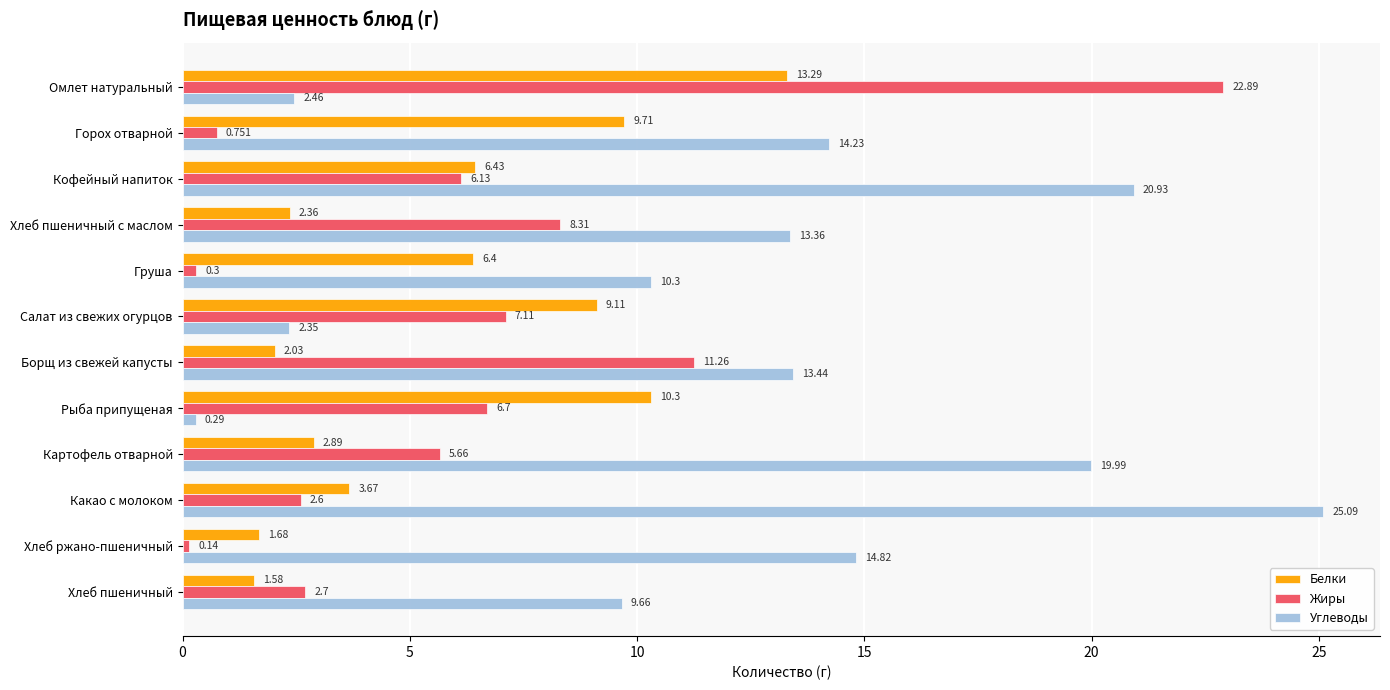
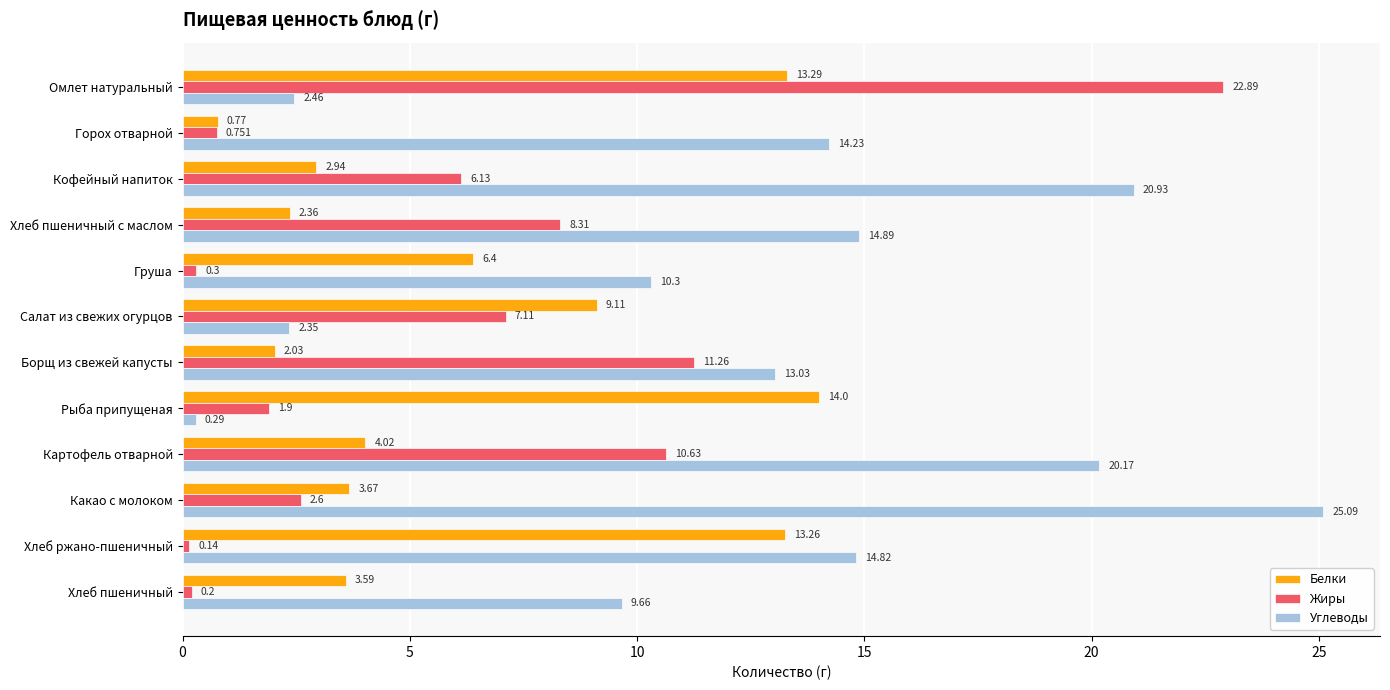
  {
    "Белки": {
      "Омлет натуральный": 13.29,
-     "Горох отварной": 9.71,
-     "Кофейный напиток": 6.43,
+     "Горох отварной": 0.77,
+     "Кофейный напиток": 2.94,
      "Хлеб пшеничный с маслом": 2.36,
      "Груша": 6.4,
      "Салат из свежих огурцов": 9.11,
      "Борщ из свежей капусты": 2.03,
-     "Рыба припущеная": 10.3,
-     "Картофель отварной": 2.89,
+     "Рыба припущеная": 14.0,
+     "Картофель отварной": 4.02,
      "Какао с молоком": 3.67,
-     "Хлеб ржано-пшеничный": 1.68,
-     "Хлеб пшеничный": 1.58
+     "Хлеб ржано-пшеничный": 13.26,
+     "Хлеб пшеничный": 3.59
    },
    "Жиры": {
      "Омлет натуральный": 22.89,
      "Горох отварной": 0.751,
      "Кофейный напиток": 6.13,
      "Хлеб пшеничный с маслом": 8.31,
      "Груша": 0.3,
      "Салат из свежих огурцов": 7.11,
      "Борщ из свежей капусты": 11.26,
-     "Рыба припущеная": 6.7,
-     "Картофель отварной": 5.66,
+     "Рыба припущеная": 1.9,
+     "Картофель отварной": 10.63,
      "Какао с молоком": 2.6,
      "Хлеб ржано-пшеничный": 0.14,
-     "Хлеб пшеничный": 2.7
+     "Хлеб пшеничный": 0.2
    },
    "Углеводы": {
      "Омлет натуральный": 2.46,
      "Горох отварной": 14.23,
      "Кофейный напиток": 20.93,
-     "Хлеб пшеничный с маслом": 13.36,
+     "Хлеб пшеничный с маслом": 14.89,
      "Груша": 10.3,
      "Салат из свежих огурцов": 2.35,
-     "Борщ из свежей капусты": 13.44,
+     "Борщ из свежей капусты": 13.03,
      "Рыба припущеная": 0.29,
-     "Картофель отварной": 19.99,
+     "Картофель отварной": 20.17,
      "Какао с молоком": 25.09,
      "Хлеб ржано-пшеничный": 14.82,
      "Хлеб пшеничный": 9.66
    }
  }
